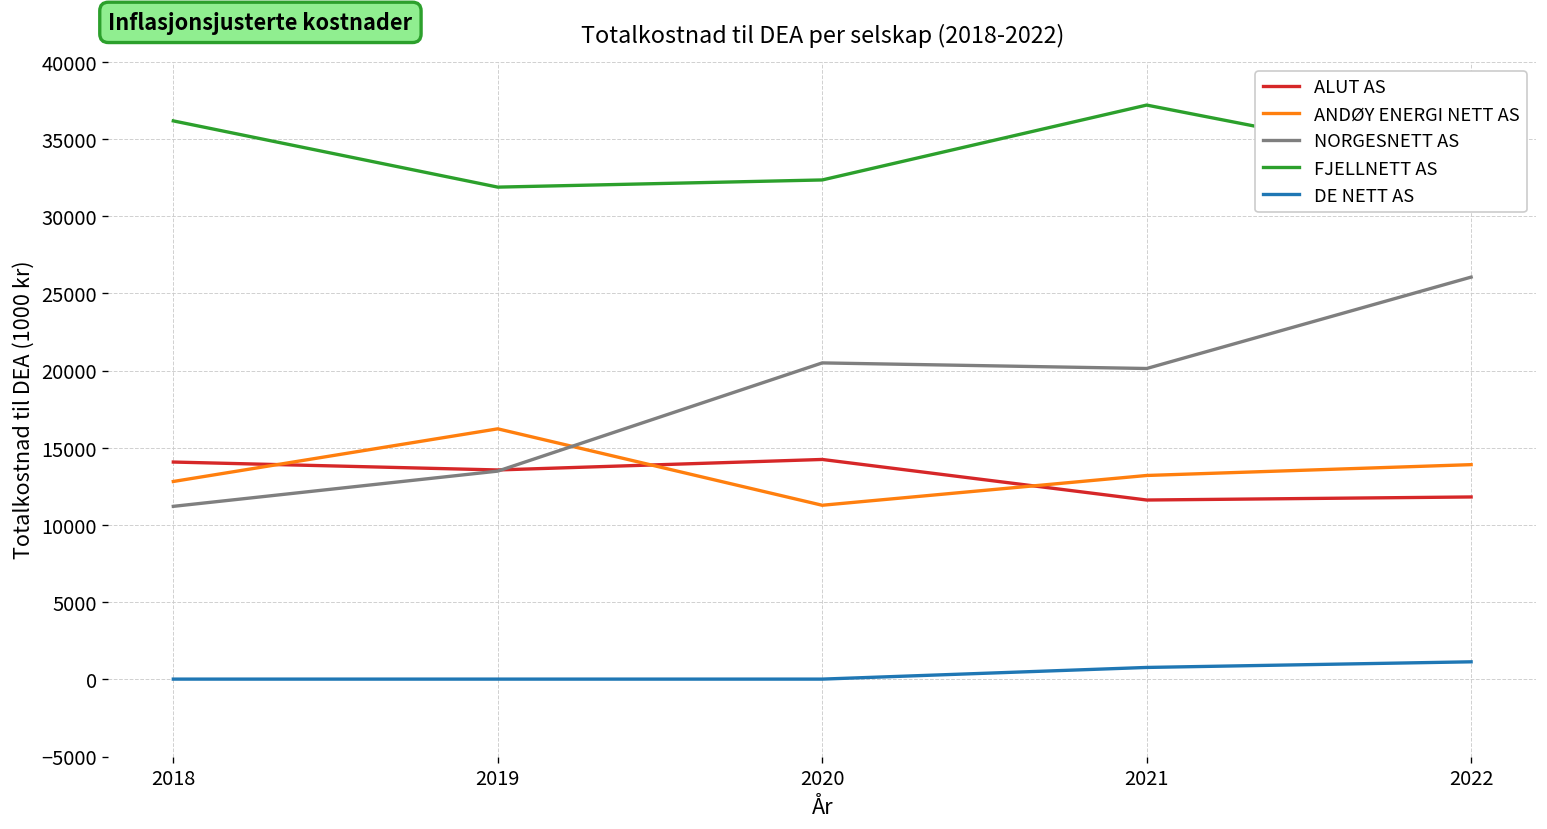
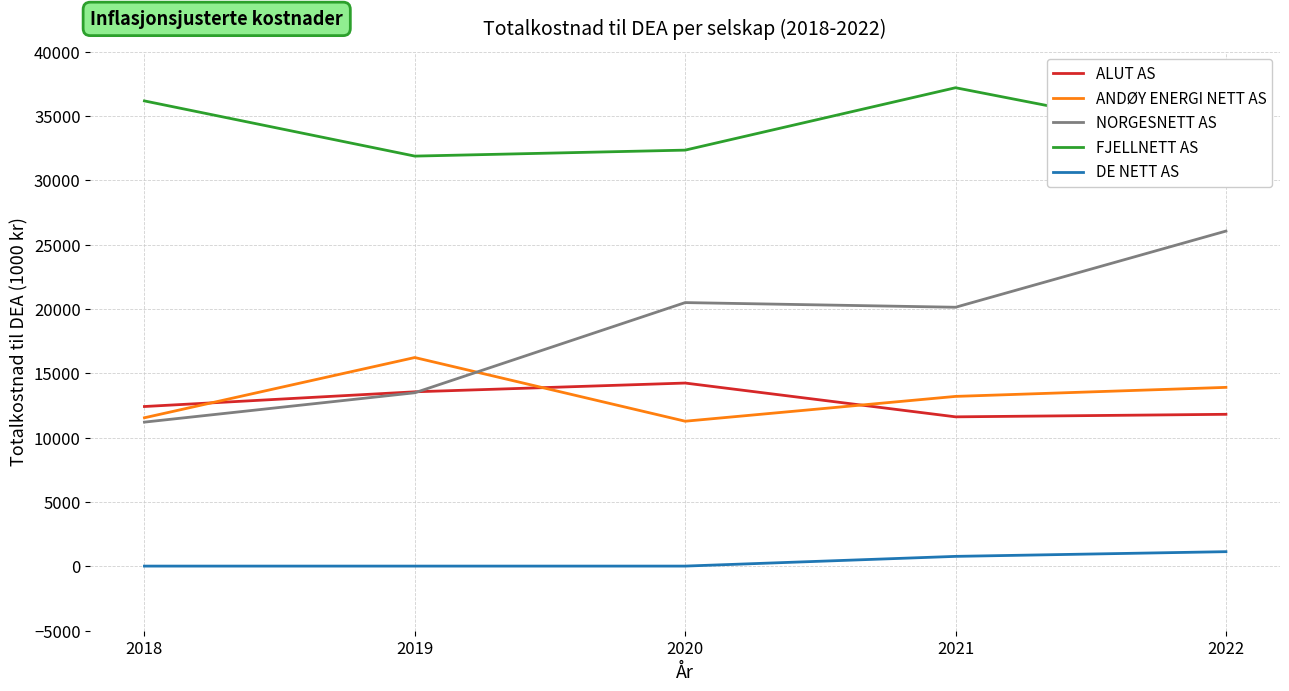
  {
    "ALUT AS": {
-     "2018": 14100,
+     "2018": 12400,
      "2020": 14200,
      "2021": 11600,
      "2022": 11800
    },
    "ANDØY ENERGI NETT AS": {
-     "2018": 12800,
+     "2018": 11500,
      "2019": 16200,
      "2020": 11300,
      "2021": 13200,
      "2022": 13900
    },
    "NORGESNETT AS": {
      "2018": 11200,
      "2020": 20500,
      "2021": 20100,
      "2022": 26000
    },
    "FJELLNETT AS": {
      "2018": 36200,
      "2019": 31900,
      "2020": 32300,
      "2021": 37200
    },
    "DE NETT AS": {
      "2018": 0,
      "2019": 0,
      "2020": 0,
      "2021": 800,
      "2022": 1100
    }
  }
